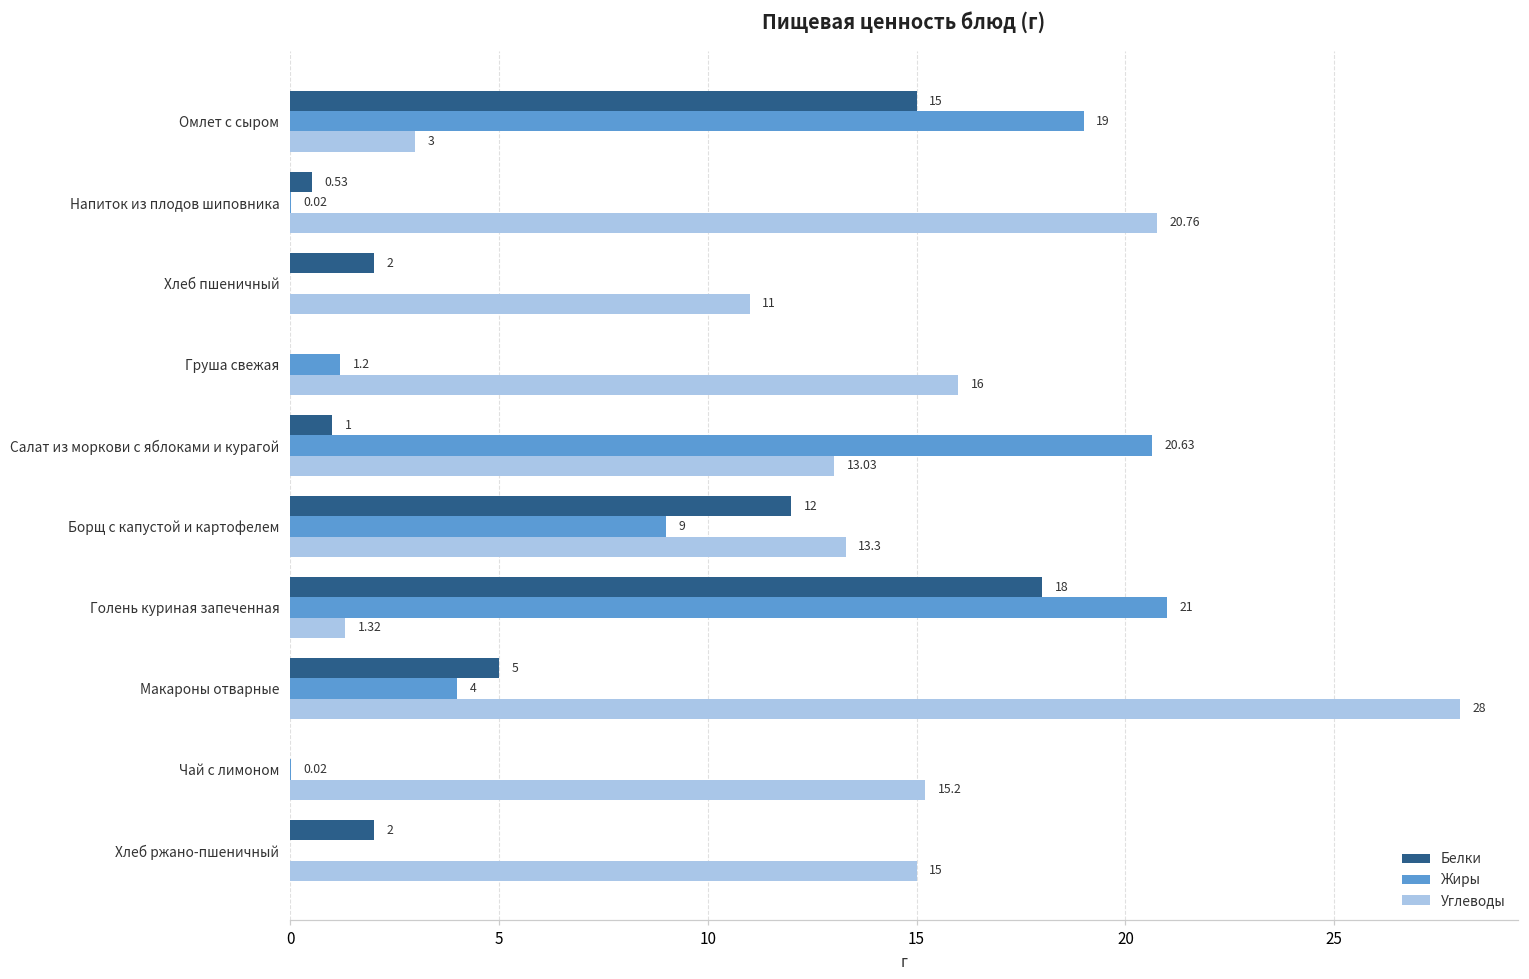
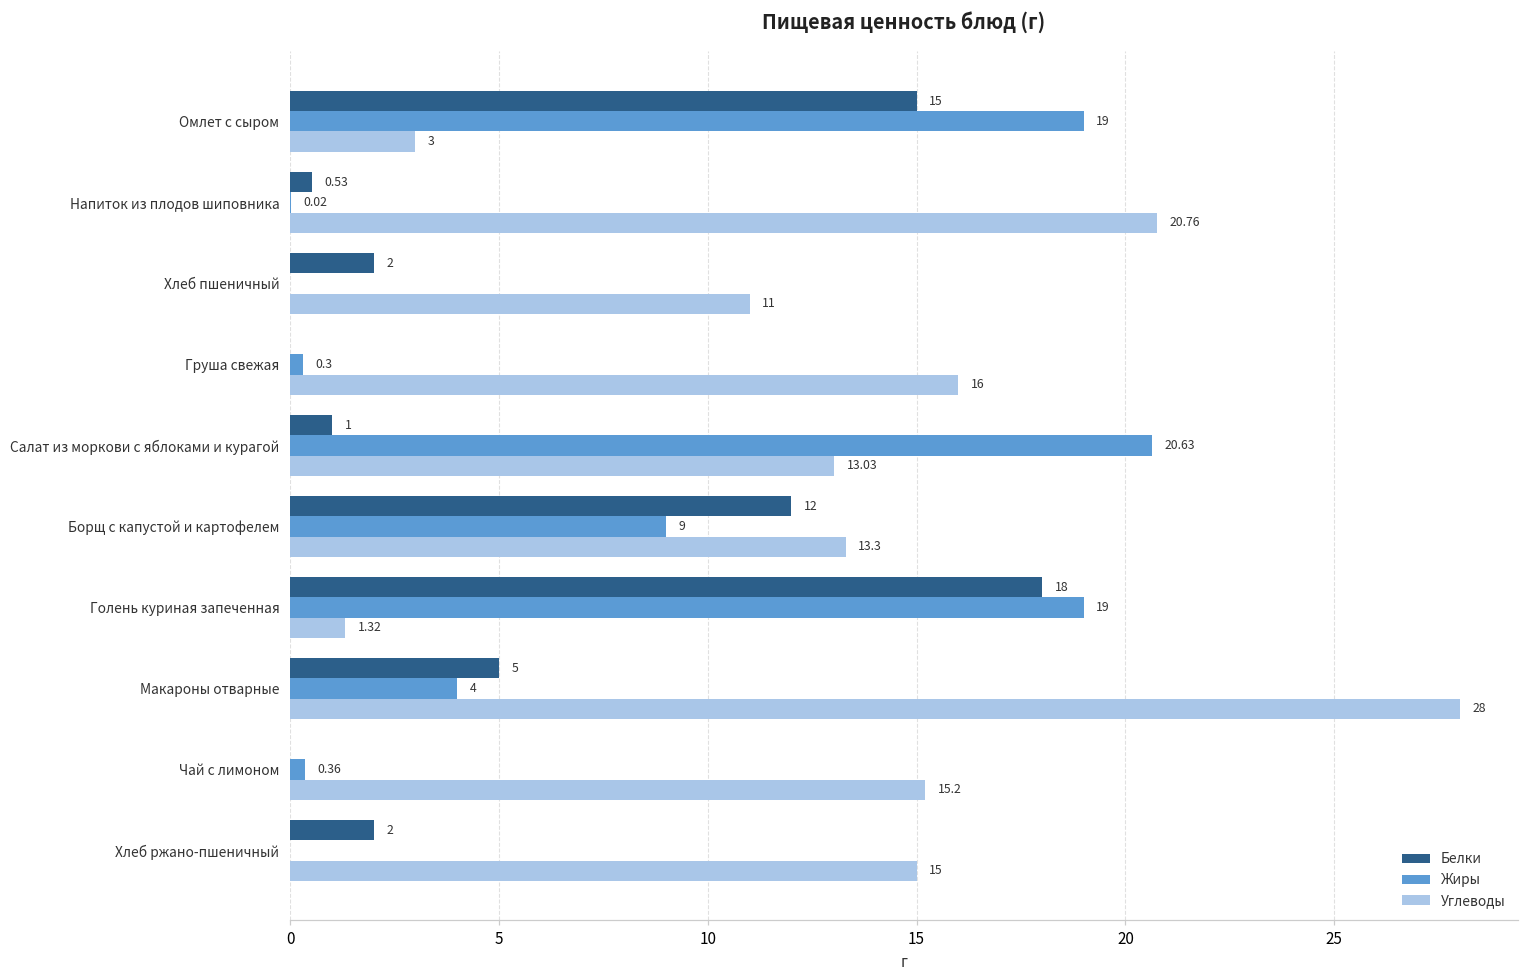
  {
    "Белки": {
      "Омлет с сыром": 15,
      "Напиток из плодов шиповника": 0.53,
      "Хлеб пшеничный": 2,
      "Салат из моркови с яблоками и курагой": 1,
      "Борщ с капустой и картофелем": 12,
      "Голень куриная запеченная": 18,
      "Макароны отварные": 5,
      "Хлеб ржано-пшеничный": 2
    },
    "Жиры": {
      "Омлет с сыром": 19,
      "Напиток из плодов шиповника": 0.02,
-     "Груша свежая": 1.2,
+     "Груша свежая": 0.3,
      "Салат из моркови с яблоками и курагой": 20.63,
      "Борщ с капустой и картофелем": 9,
-     "Голень куриная запеченная": 21,
+     "Голень куриная запеченная": 19,
      "Макароны отварные": 4,
-     "Чай с лимоном": 0.02
+     "Чай с лимоном": 0.36
    },
    "Углеводы": {
      "Омлет с сыром": 3,
      "Напиток из плодов шиповника": 20.76,
      "Хлеб пшеничный": 11,
      "Груша свежая": 16,
      "Салат из моркови с яблоками и курагой": 13.03,
      "Борщ с капустой и картофелем": 13.3,
      "Голень куриная запеченная": 1.32,
      "Макароны отварные": 28,
      "Чай с лимоном": 15.2,
      "Хлеб ржано-пшеничный": 15
    }
  }
